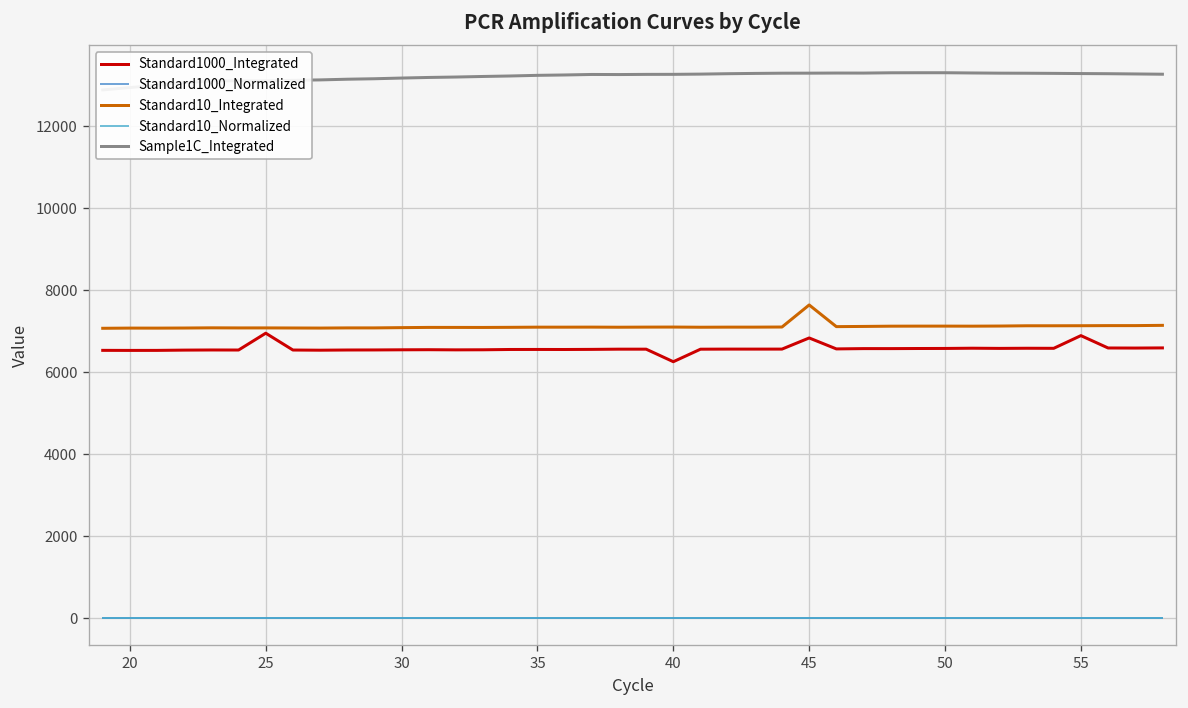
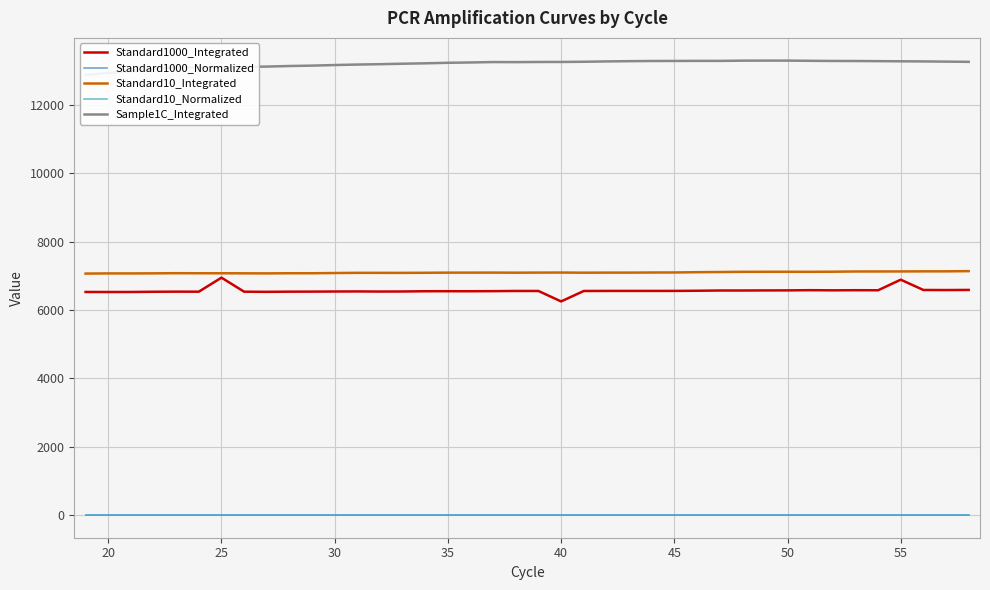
  {
    "Standard1000_Integrated": {
      "20": 6500,
      "25": 6900,
      "30": 6500,
      "35": 6600,
      "40": 6300,
-     "45": 6800,
+     "45": 6600,
      "50": 6600,
      "55": 6900
    },
    "Standard10_Normalized": {
      "20": 0,
      "25": 0,
      "30": 0,
      "35": 0,
      "40": 0,
      "45": 0,
      "50": 0,
      "55": 0
    },
    "Standard10_Integrated": {
      "20": 7100,
      "25": 7100,
      "30": 7100,
      "35": 7100,
      "40": 7100,
-     "45": 7600,
+     "45": 7100,
      "50": 7100,
      "55": 7100
    },
    "Sample1C_Integrated": {
      "30": 13200,
      "35": 13200,
      "40": 13300,
      "45": 13300,
      "50": 13300,
      "55": 13300
    }
  }
